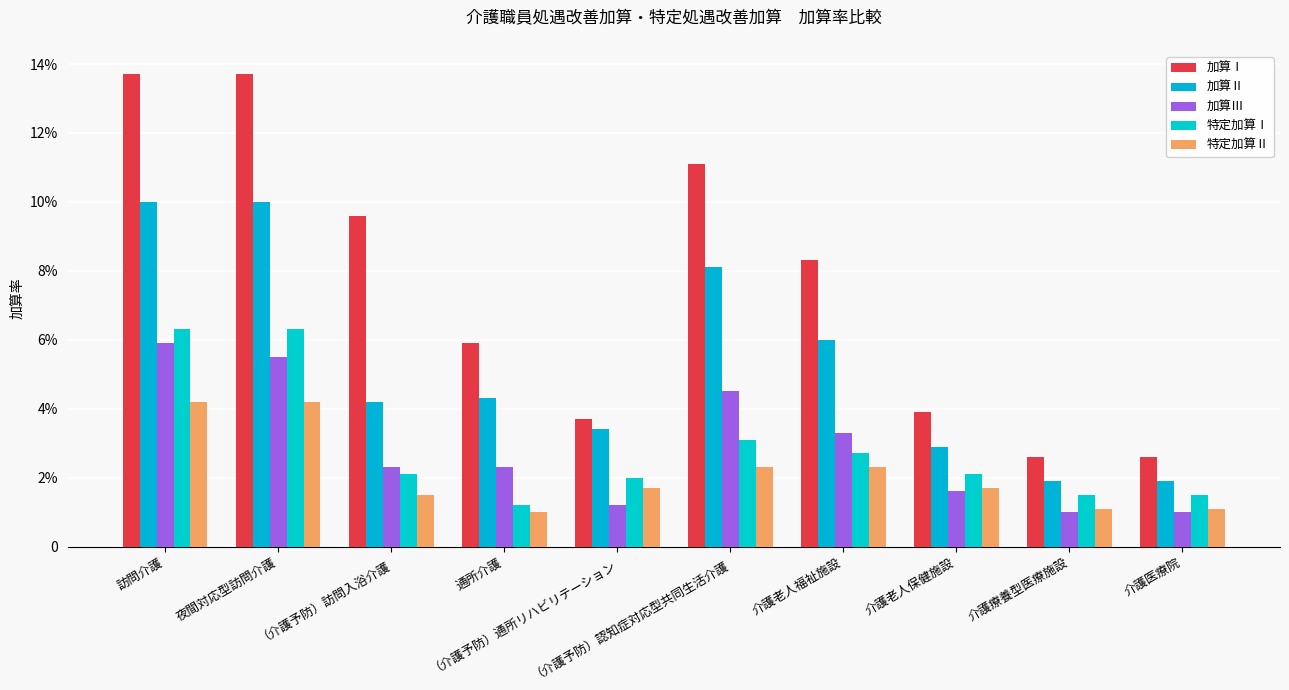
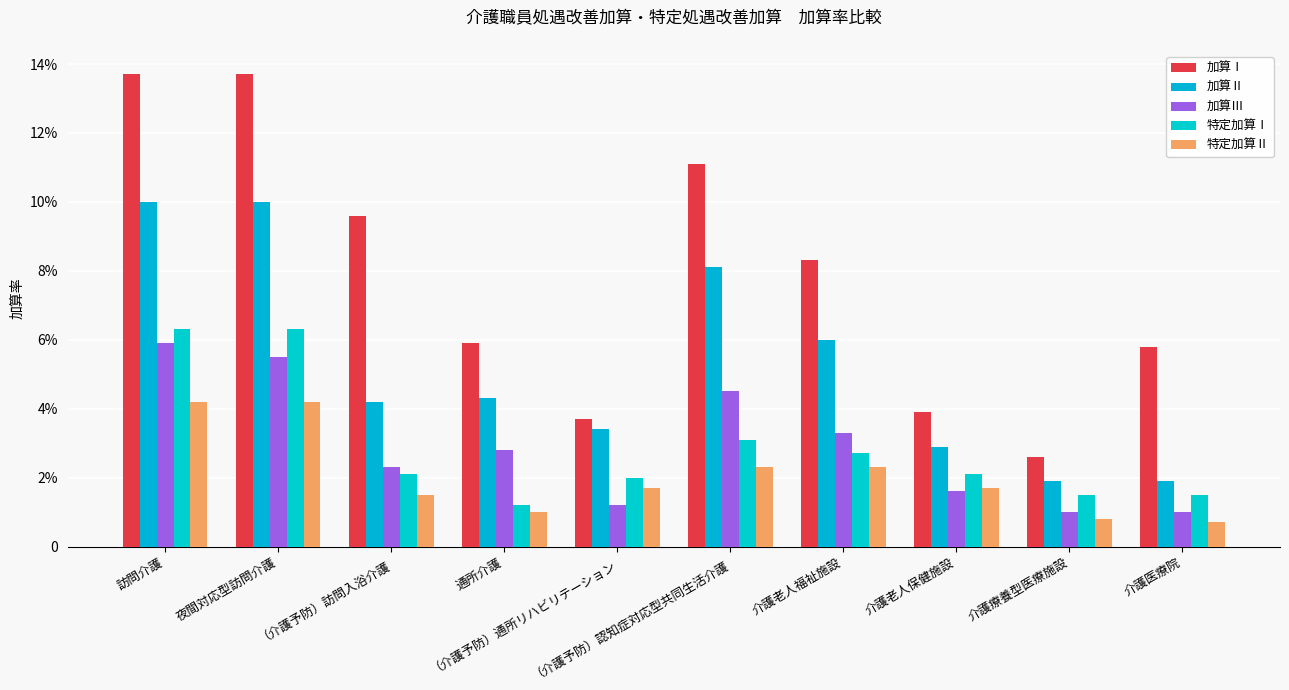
  {
    "加算Ⅰ": {
      "訪問介護": "13.7%",
      "夜間対応型訪問介護": "13.7%",
      "（介護予防）訪問入浴介護": "9.6%",
      "通所介護": "5.9%",
      "（介護予防）通所リハビリテーション": "3.7%",
      "（介護予防）認知症対応型共同生活介護": "11.1%",
      "介護老人福祉施設": "8.3%",
      "介護老人保健施設": "3.9%",
      "介護療養型医療施設": "2.6%",
-     "介護医療院": "2.6%"
+     "介護医療院": "5.8%"
    },
    "加算Ⅲ": {
      "訪問介護": "5.9%",
      "夜間対応型訪問介護": "5.5%",
      "（介護予防）訪問入浴介護": "2.3%",
-     "通所介護": "2.3%",
+     "通所介護": "2.8%",
      "（介護予防）通所リハビリテーション": "1.2%",
      "（介護予防）認知症対応型共同生活介護": "4.5%",
      "介護老人福祉施設": "3.3%",
      "介護老人保健施設": "1.6%",
      "介護療養型医療施設": "1.0%",
      "介護医療院": "1.0%"
    },
    "特定加算Ⅱ": {
      "訪問介護": "4.2%",
      "夜間対応型訪問介護": "4.2%",
      "（介護予防）訪問入浴介護": "1.5%",
      "通所介護": "1.0%",
      "（介護予防）通所リハビリテーション": "1.7%",
      "（介護予防）認知症対応型共同生活介護": "2.3%",
      "介護老人福祉施設": "2.3%",
      "介護老人保健施設": "1.7%",
-     "介護療養型医療施設": "1.1%",
-     "介護医療院": "1.1%"
+     "介護療養型医療施設": "0.8%",
+     "介護医療院": "0.7%"
    }
  }
